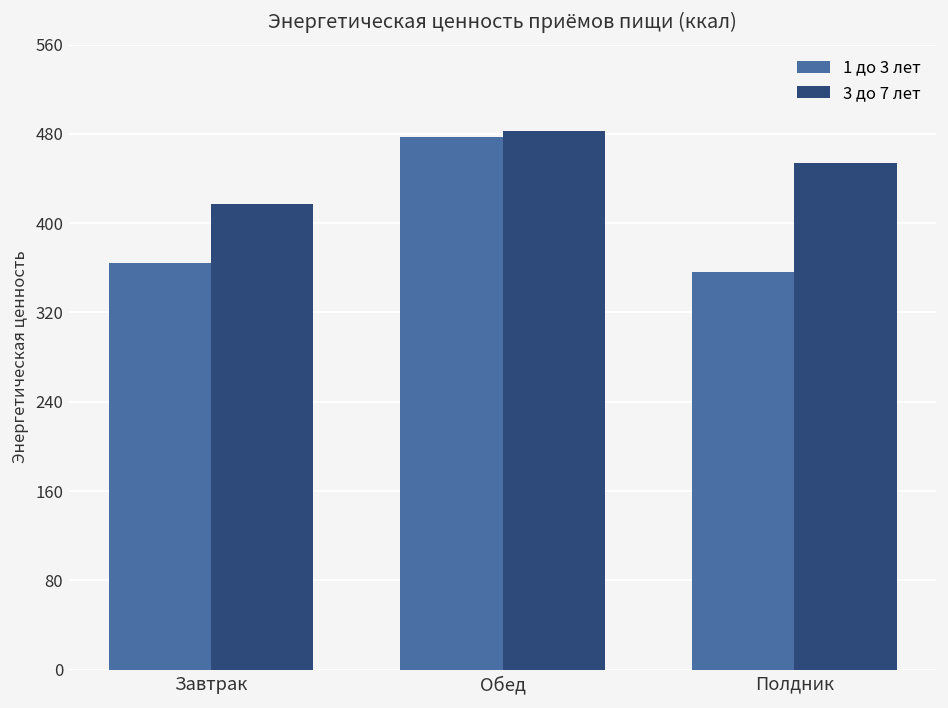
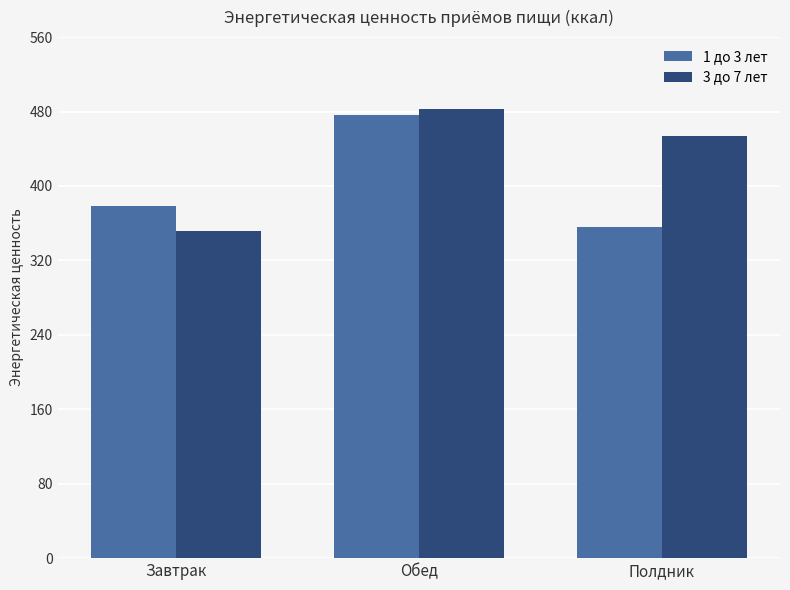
  {
    "1 до 3 лет": {
-     "Завтрак": 360,
+     "Завтрак": 380,
      "Обед": 480,
      "Полдник": 360
    },
    "3 до 7 лет": {
-     "Завтрак": 420,
+     "Завтрак": 350,
      "Обед": 480,
      "Полдник": 450
    }
  }
